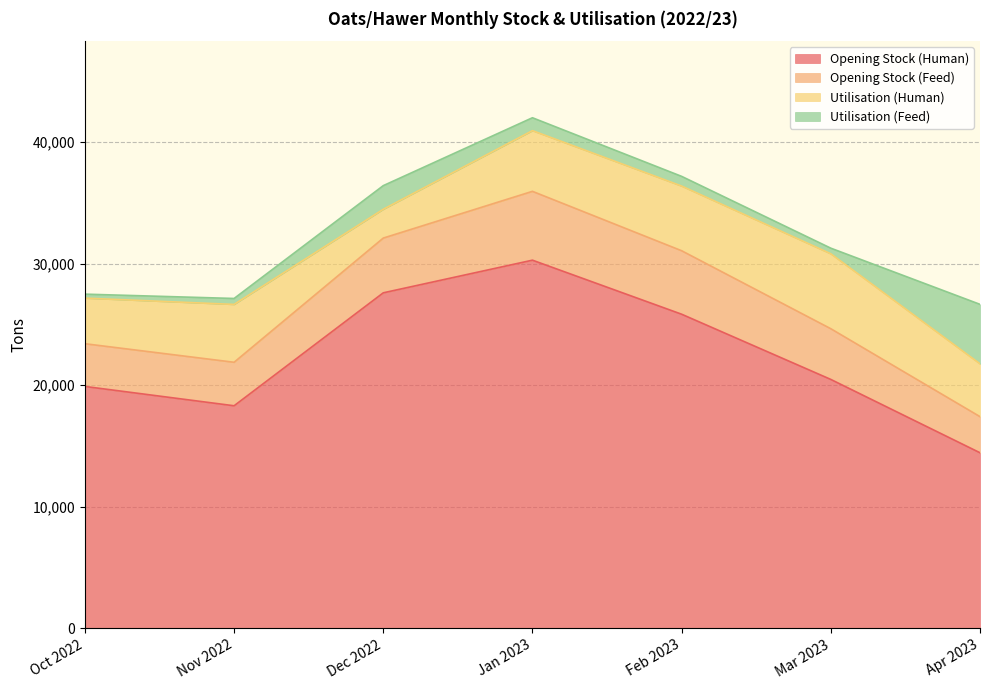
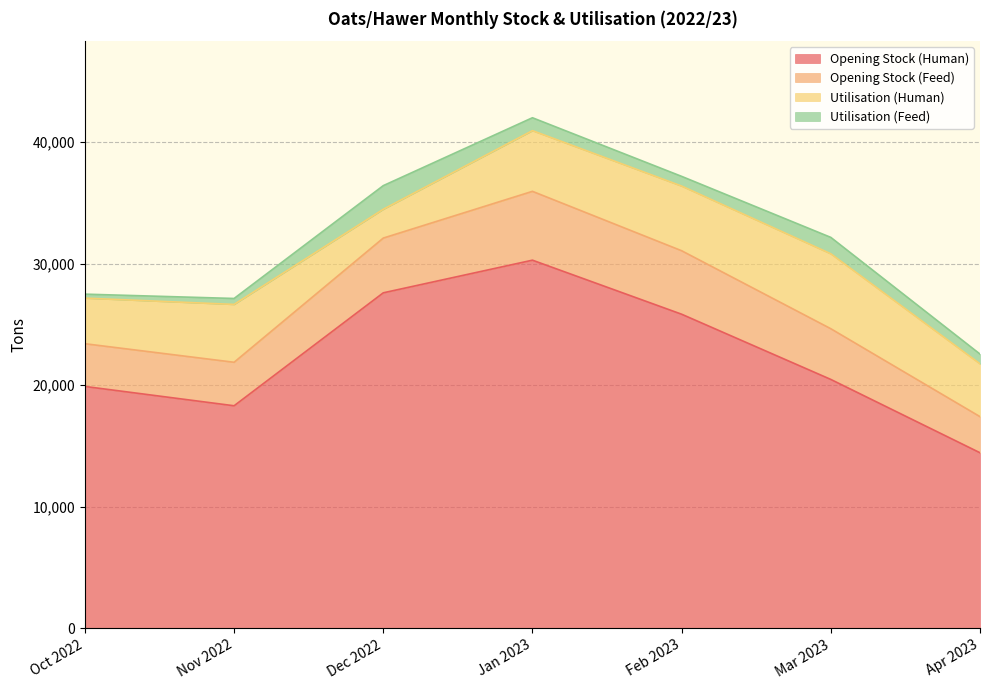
  {
    "Opening Stock (Human)": {
      "Oct 2022": "19,900",
      "Nov 2022": "18,300",
      "Dec 2022": "27,600",
      "Jan 2023": "30,300",
      "Feb 2023": "25,800",
      "Mar 2023": "20,500",
      "Apr 2023": "14,400"
    },
    "Utilisation (Feed)": {
      "Oct 2022": "300",
      "Nov 2022": "500",
      "Dec 2022": "1,900",
      "Jan 2023": "1,100",
      "Feb 2023": "800",
-     "Mar 2023": "500",
-     "Apr 2023": "4,900"
+     "Mar 2023": "1,400",
+     "Apr 2023": "800"
    }
  }
